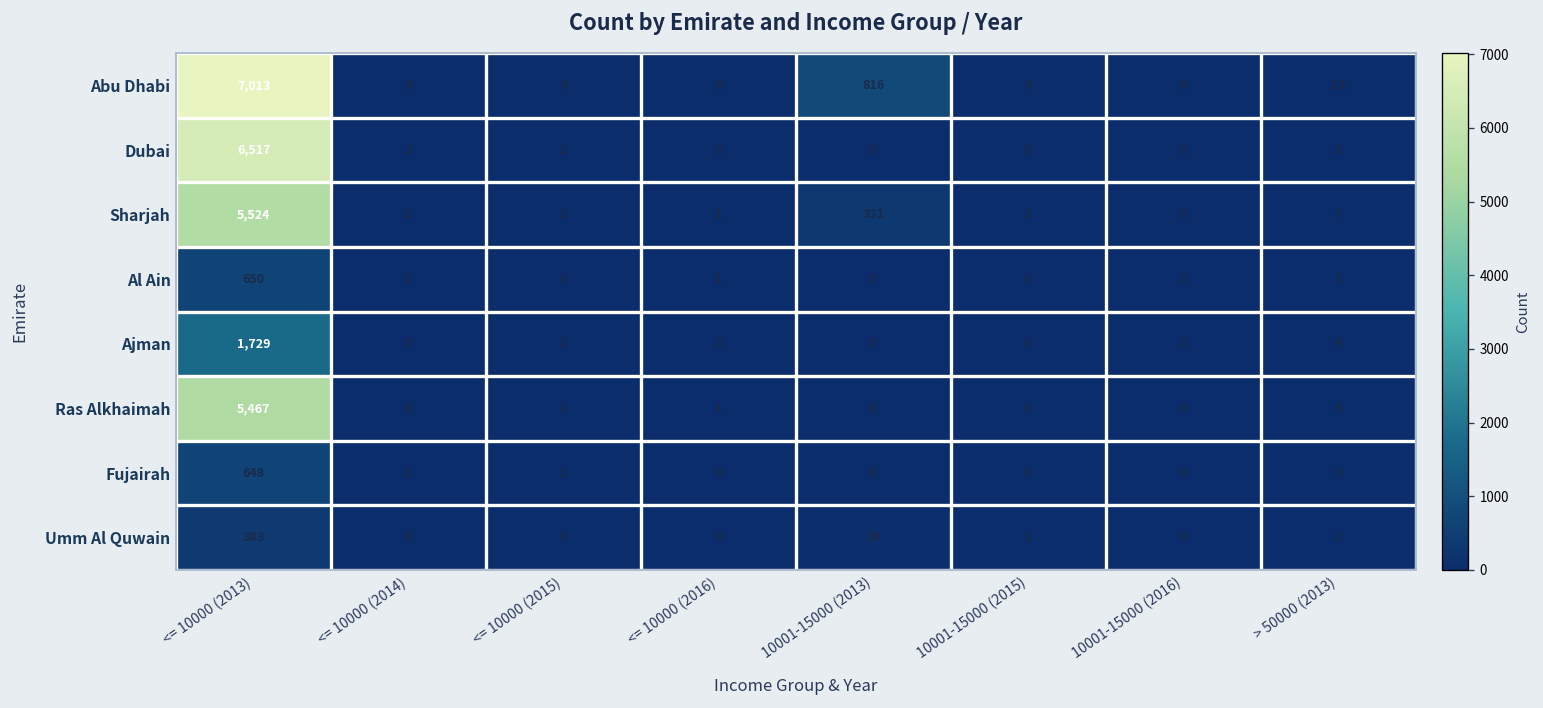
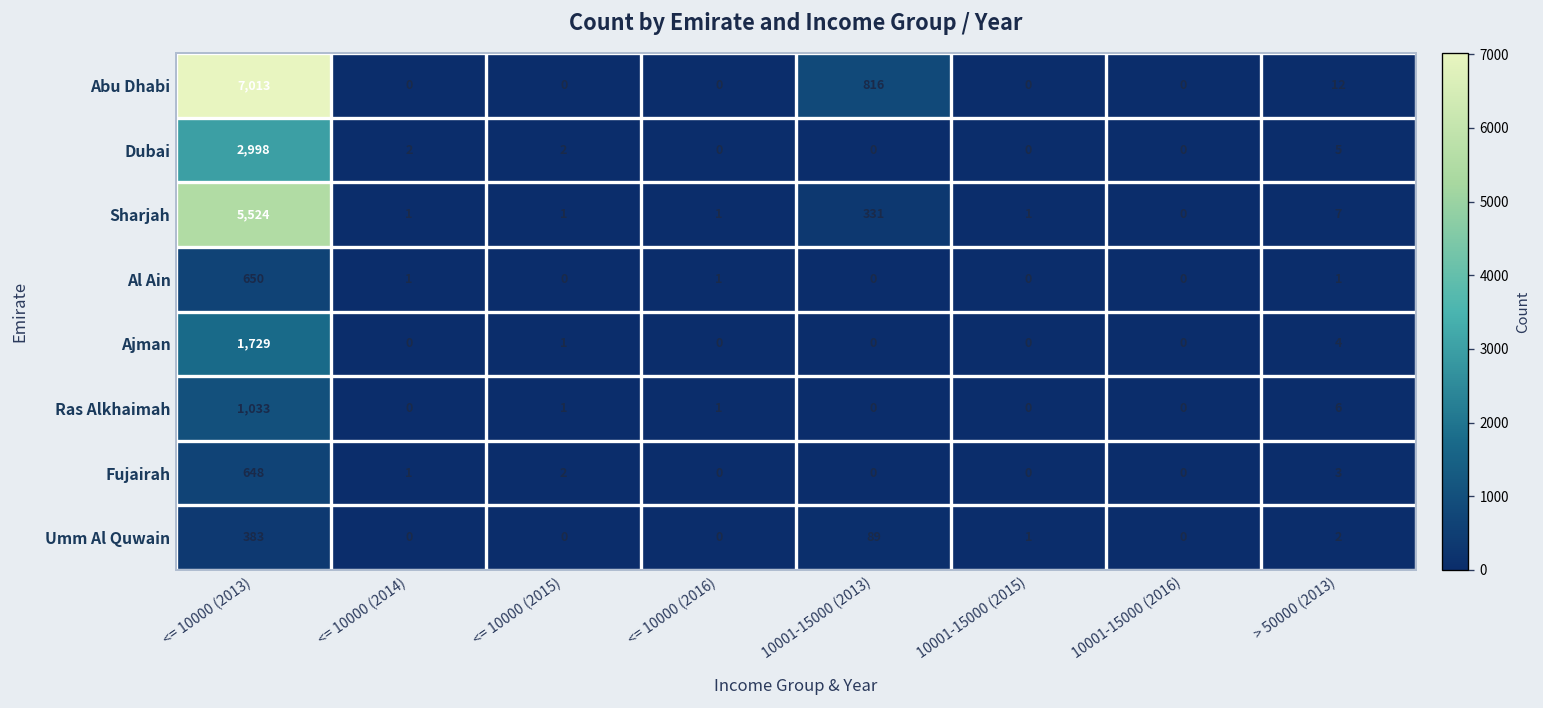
  {
    "Abu Dhabi": {
      "<= 10000 (2013)": "7,013"
    },
    "Dubai": {
-     "<= 10000 (2013)": "6,517"
+     "<= 10000 (2013)": "2,998"
    },
    "Sharjah": {
      "<= 10000 (2013)": "5,524"
    },
    "Ajman": {
      "<= 10000 (2013)": "1,729"
    },
    "Ras Alkhaimah": {
-     "<= 10000 (2013)": "5,467"
+     "<= 10000 (2013)": "1,033"
    }
  }
